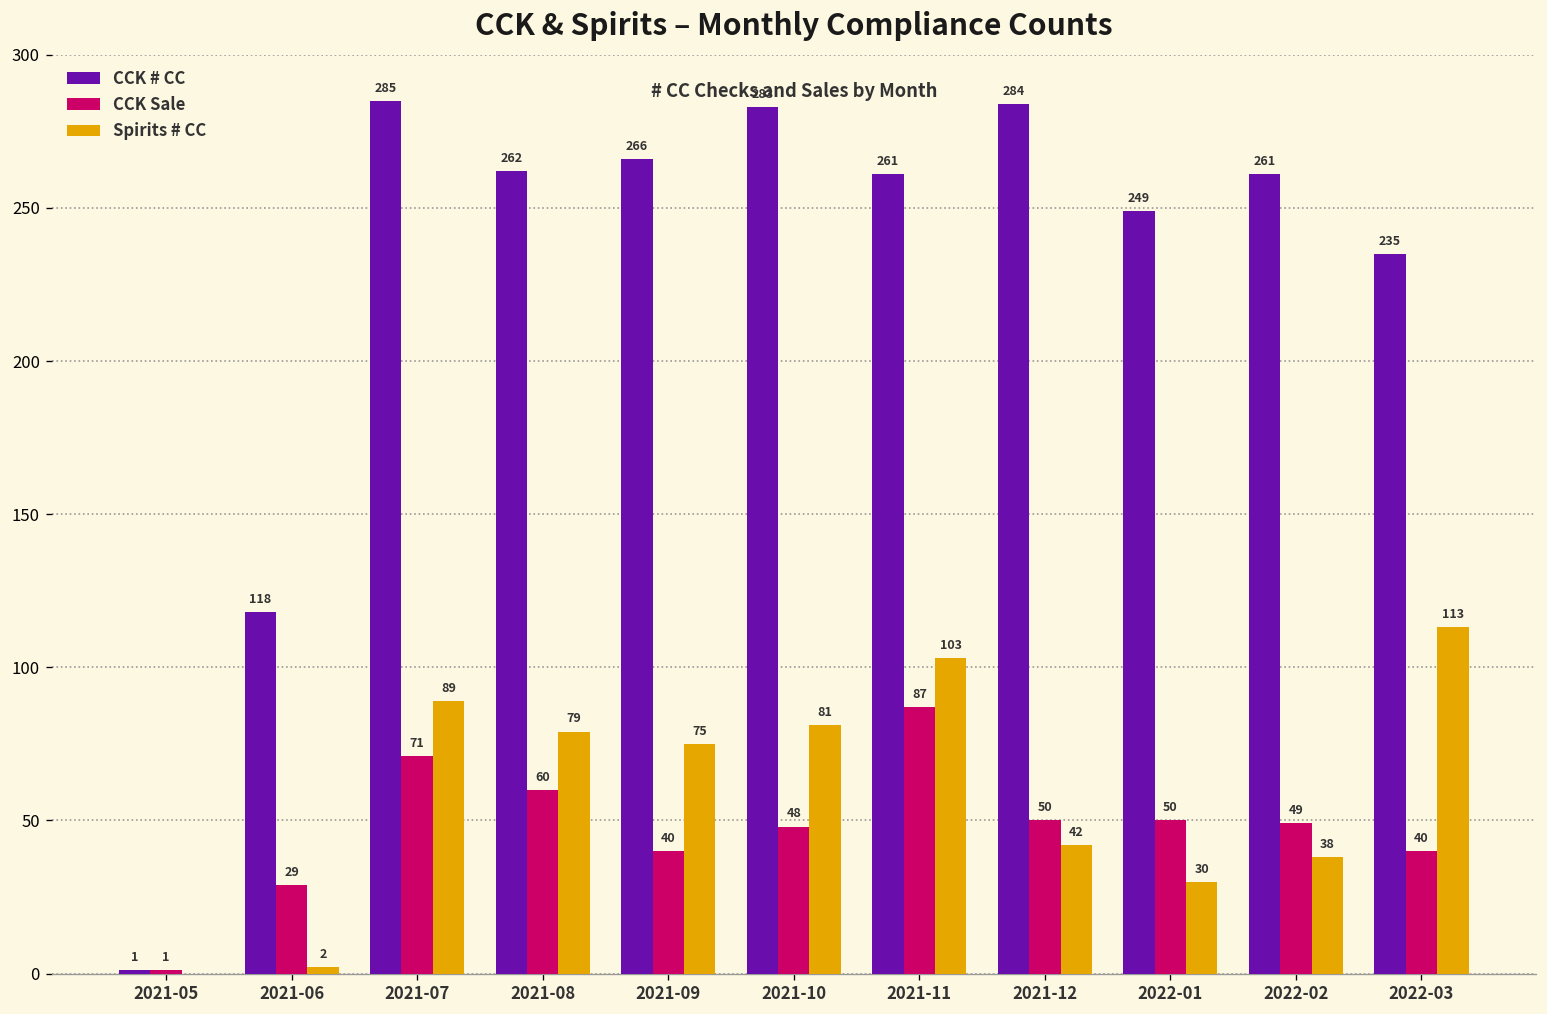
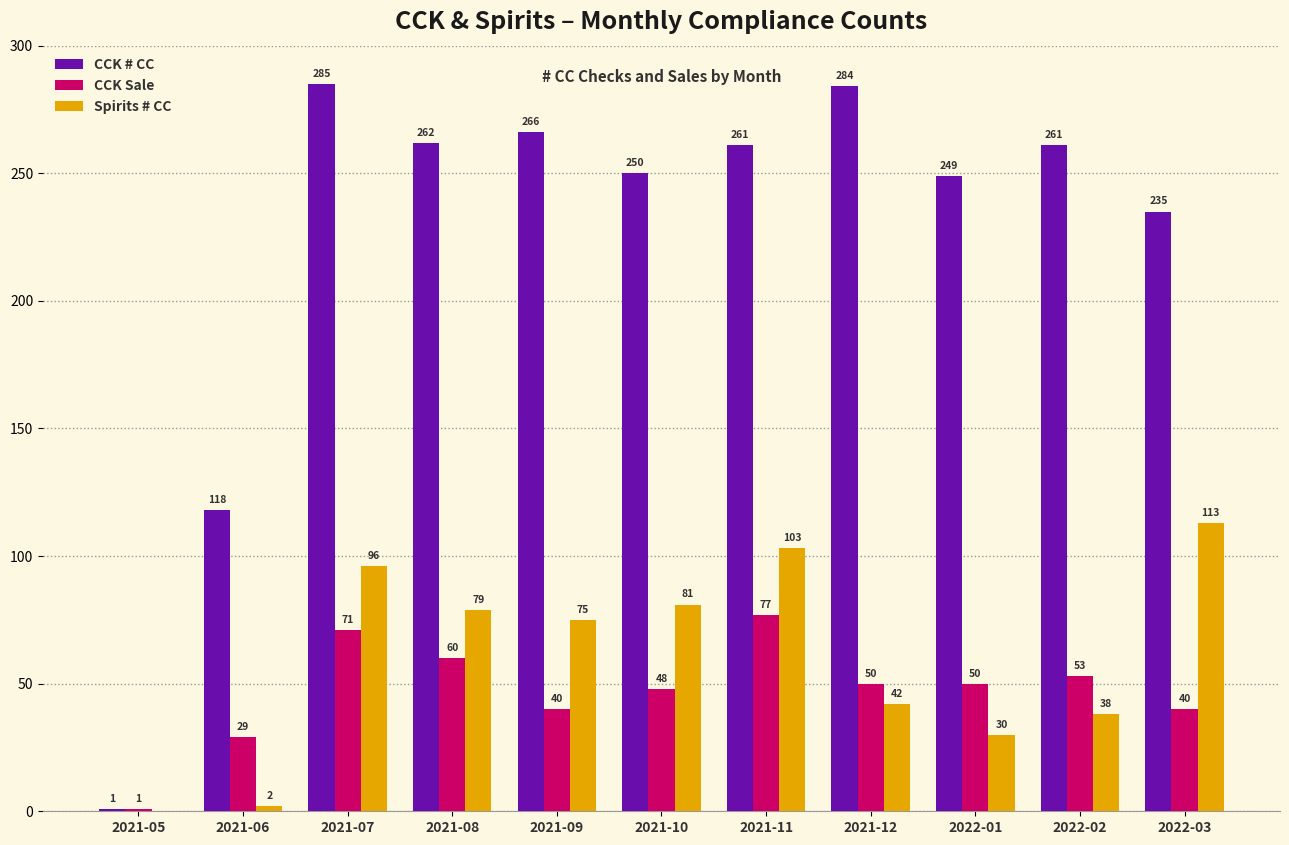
  {
    "CCK # CC": {
      "2021-05": 1,
      "2021-06": 118,
      "2021-07": 285,
      "2021-08": 262,
      "2021-09": 266,
-     "2021-10": 283,
+     "2021-10": 250,
      "2021-11": 261,
      "2021-12": 284,
      "2022-01": 249,
      "2022-02": 261,
      "2022-03": 235
    },
    "CCK Sale": {
      "2021-05": 1,
      "2021-06": 29,
      "2021-07": 71,
      "2021-08": 60,
      "2021-09": 40,
      "2021-10": 48,
-     "2021-11": 87,
+     "2021-11": 77,
      "2021-12": 50,
      "2022-01": 50,
-     "2022-02": 49,
+     "2022-02": 53,
      "2022-03": 40
    },
    "Spirits # CC": {
      "2021-06": 2,
-     "2021-07": 89,
+     "2021-07": 96,
      "2021-08": 79,
      "2021-09": 75,
      "2021-10": 81,
      "2021-11": 103,
      "2021-12": 42,
      "2022-01": 30,
      "2022-02": 38,
      "2022-03": 113
    }
  }
